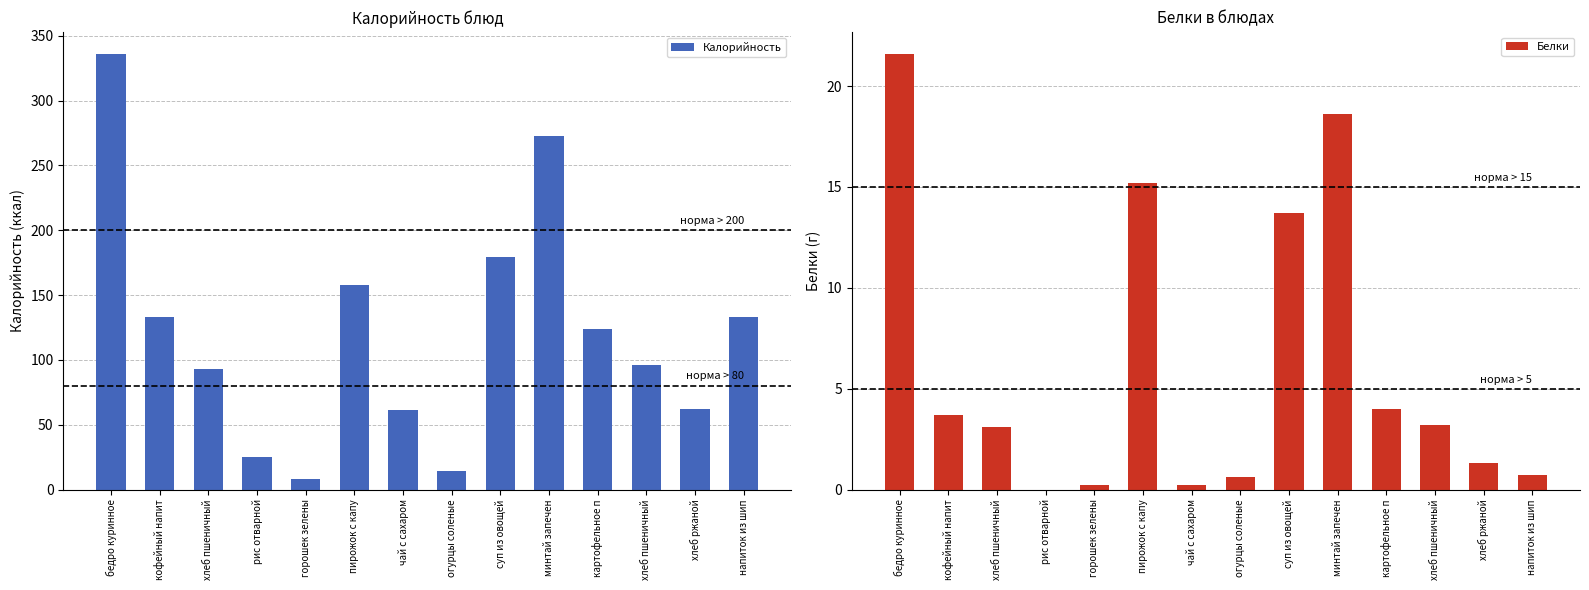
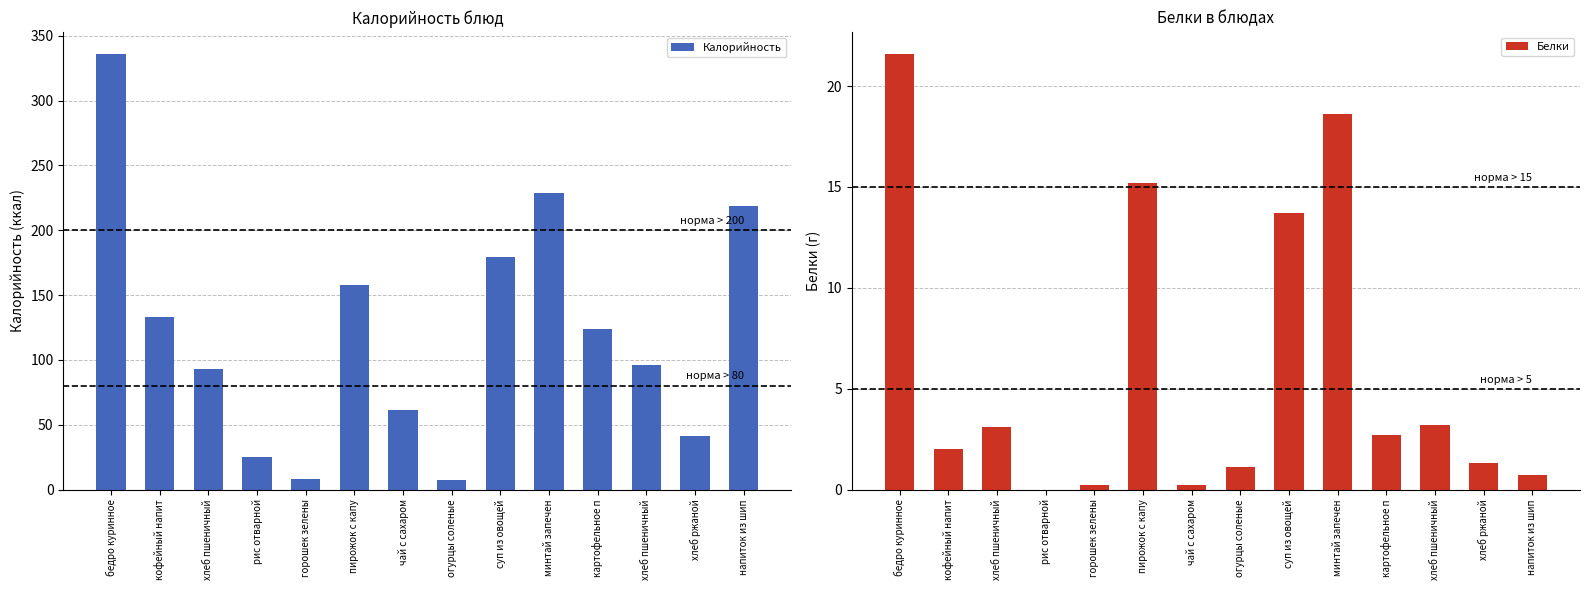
  {
    "Калорийность блюд": {
      "бедро куринное": 336,
      "кофейный напит": 133,
      "рис отварной": 25,
      "горошек зелены": 8,
      "пирожок с капу": 158,
      "чай с сахаром": 61,
-     "огурцы соленые": 14,
+     "огурцы соленые": 7,
      "суп из овощей": 179,
-     "минтай запечен": 273,
+     "минтай запечен": 229,
      "картофельное п": 124,
-     "хлеб ржаной": 62,
-     "напиток из шип": 133
+     "хлеб ржаной": 41,
+     "напиток из шип": 219
    },
    "Белки в блюдах": {
      "бедро куринное": 21.6,
-     "кофейный напит": 3.7,
+     "кофейный напит": 2.0,
      "рис отварной": 0.0,
      "горошек зелены": 0.2,
      "пирожок с капу": 15.2,
      "чай с сахаром": 0.2,
-     "огурцы соленые": 0.6,
+     "огурцы соленые": 1.1,
      "суп из овощей": 13.7,
      "минтай запечен": 18.6,
-     "картофельное п": 4.0,
+     "картофельное п": 2.7,
      "хлеб ржаной": 1.3,
      "напиток из шип": 0.7
    }
  }
